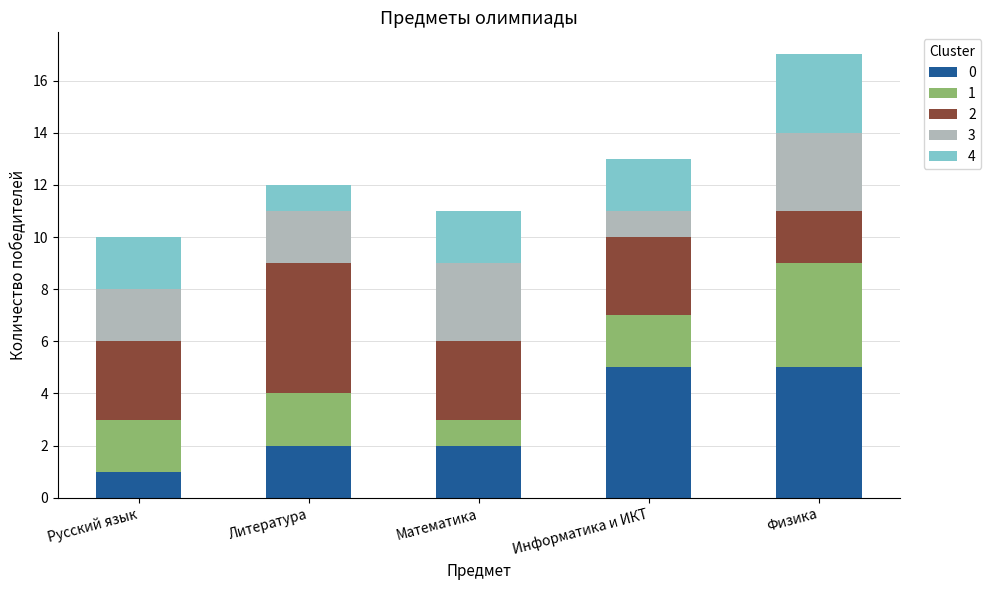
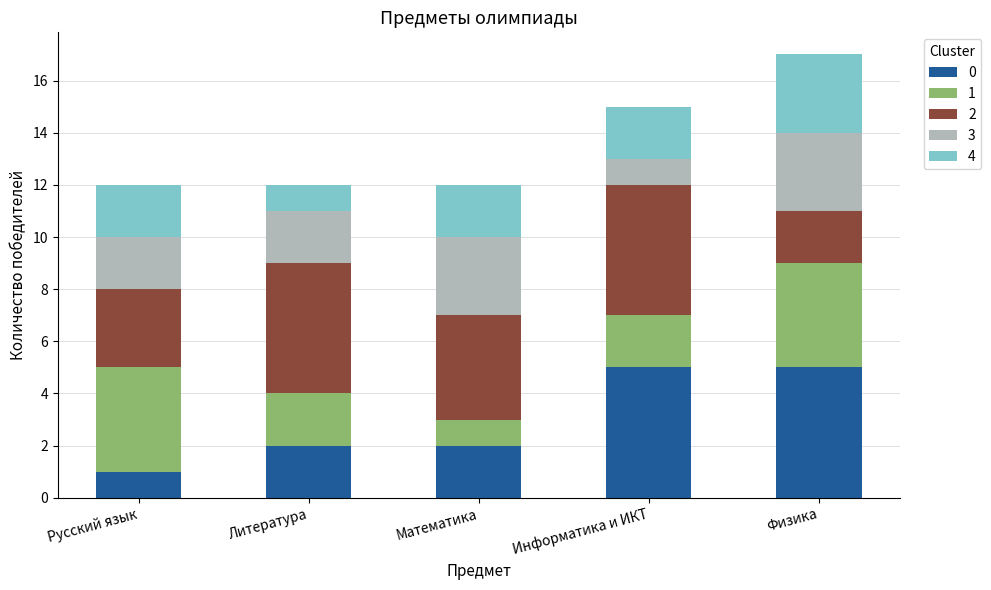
  {
    "0": {
      "Русский язык": 1,
      "Литература": 2,
      "Математика": 2,
      "Информатика и ИКТ": 5,
      "Физика": 5
    },
    "1": {
-     "Русский язык": 2,
+     "Русский язык": 4,
      "Литература": 2,
      "Математика": 1,
      "Информатика и ИКТ": 2,
      "Физика": 4
    },
    "2": {
      "Русский язык": 3,
      "Литература": 5,
-     "Математика": 3,
-     "Информатика и ИКТ": 3,
+     "Математика": 4,
+     "Информатика и ИКТ": 5,
      "Физика": 2
    }
  }
